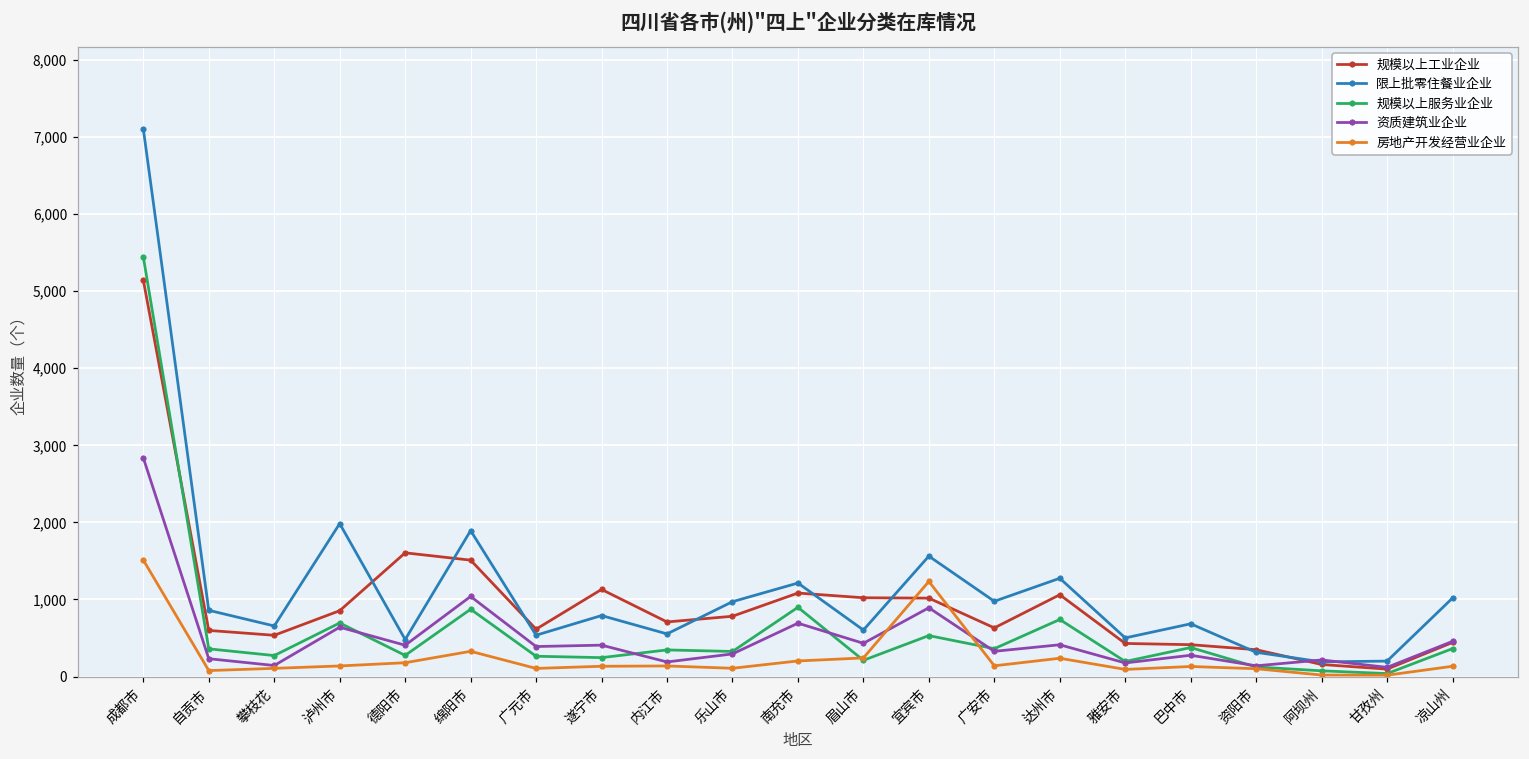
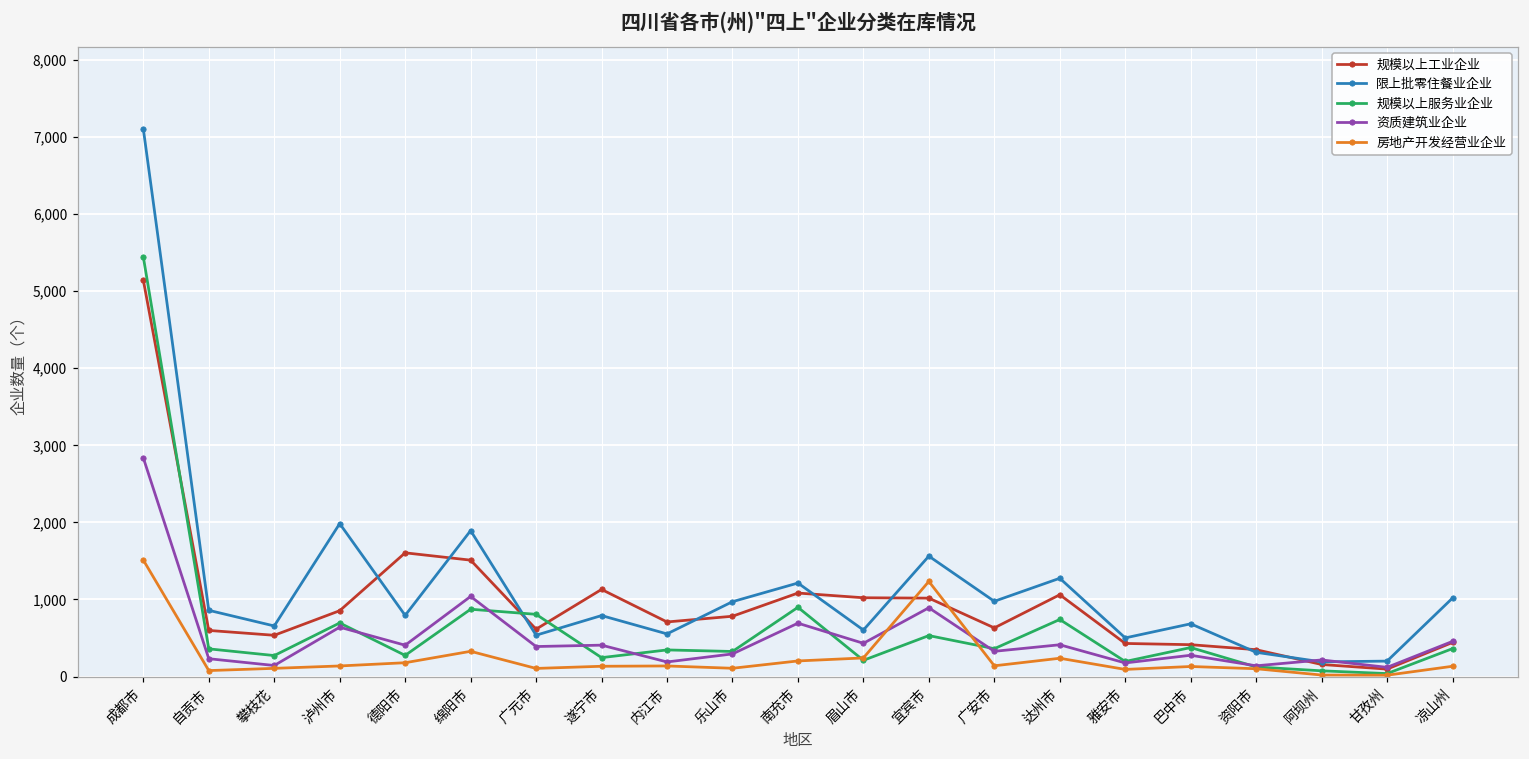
  {
    "规模以上工业企业": {
      "成都市": "5,100",
      "自贡市": "600",
      "攀枝花": "500",
      "泸州市": "900",
      "德阳市": "1,600",
      "绵阳市": "1,500",
      "广元市": "600",
      "遂宁市": "1,100",
      "内江市": "700",
      "乐山市": "800",
      "南充市": "1,100",
      "眉山市": "1,000",
      "宜宾市": "1,000",
      "广安市": "600",
      "达州市": "1,100",
      "雅安市": "400",
      "巴中市": "400"
    },
    "限上批零住餐业企业": {
      "成都市": "7,100",
      "自贡市": "900",
      "攀枝花": "700",
      "泸州市": "2,000",
-     "德阳市": "500",
+     "德阳市": "800",
      "绵阳市": "1,900",
      "广元市": "500",
      "遂宁市": "800",
      "内江市": "600",
      "乐山市": "1,000",
      "南充市": "1,200",
      "眉山市": "600",
      "宜宾市": "1,600",
      "广安市": "1,000",
      "达州市": "1,300",
      "雅安市": "500",
      "巴中市": "700",
      "甘孜州": "200",
      "凉山州": "1,000"
    },
    "规模以上服务业企业": {
      "成都市": "5,400",
      "自贡市": "400",
      "攀枝花": "300",
      "泸州市": "700",
      "德阳市": "300",
      "绵阳市": "900",
-     "广元市": "300",
+     "广元市": "800",
      "遂宁市": "200",
      "内江市": "300",
      "南充市": "900",
      "宜宾市": "500",
      "达州市": "700",
      "巴中市": "400",
      "阿坝州": "100",
      "凉山州": "400"
    },
    "资质建筑业企业": {
      "成都市": "2,800",
      "自贡市": "200",
      "攀枝花": "100",
      "泸州市": "600",
      "德阳市": "400",
      "绵阳市": "1,000",
      "广元市": "400",
      "遂宁市": "400",
      "内江市": "200",
      "南充市": "700",
      "眉山市": "400",
      "宜宾市": "900",
      "达州市": "400",
      "巴中市": "300"
    },
    "房地产开发经营业企业": {
      "成都市": "1,500",
      "自贡市": "100",
      "攀枝花": "100",
      "泸州市": "100",
      "德阳市": "200",
      "绵阳市": "300",
      "广元市": "100",
      "遂宁市": "100",
      "内江市": "100",
      "乐山市": "100",
      "南充市": "200",
      "宜宾市": "1,200",
      "广安市": "100",
      "达州市": "200",
      "雅安市": "100",
      "巴中市": "100",
      "阿坝州": "0",
      "凉山州": "100"
    }
  }
